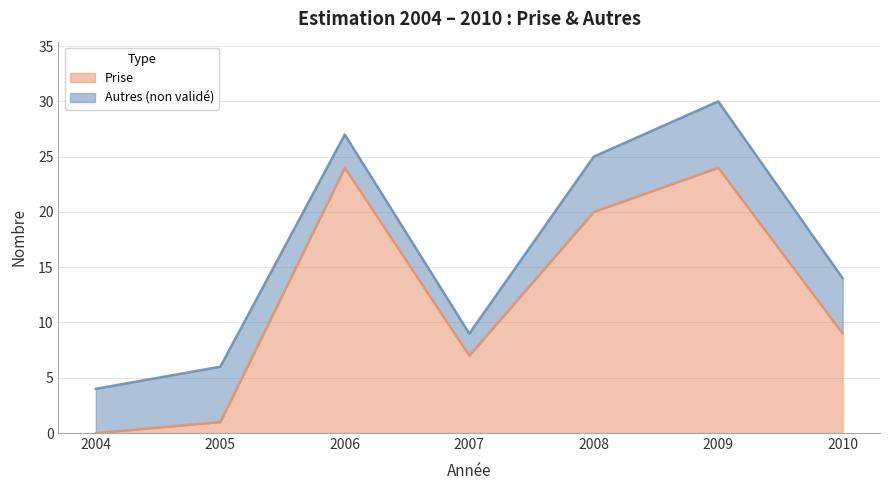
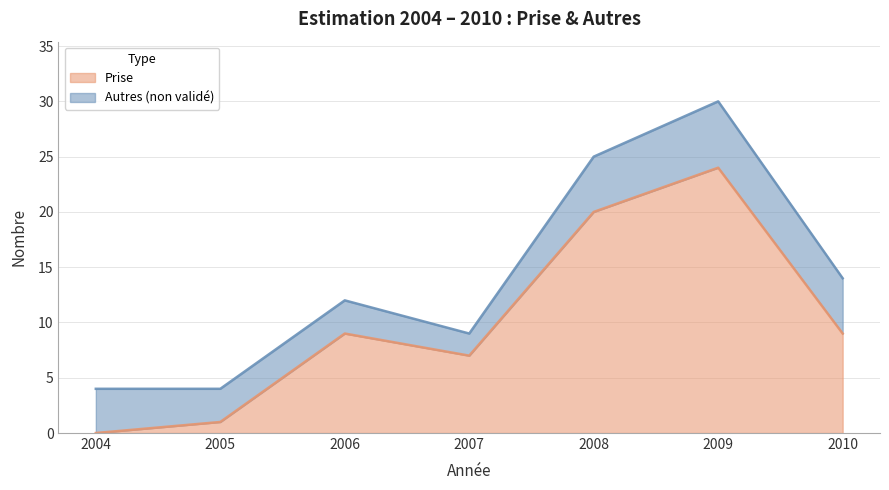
  {
    "Prise": {
      "2004": 0,
      "2005": 1,
-     "2006": 24,
+     "2006": 9,
      "2007": 7,
      "2008": 20,
      "2009": 24,
      "2010": 9
    },
    "Autres (non validé)": {
      "2004": 4,
-     "2005": 5,
+     "2005": 3,
      "2006": 3,
      "2007": 2,
      "2008": 5,
      "2009": 6,
      "2010": 5
    }
  }
